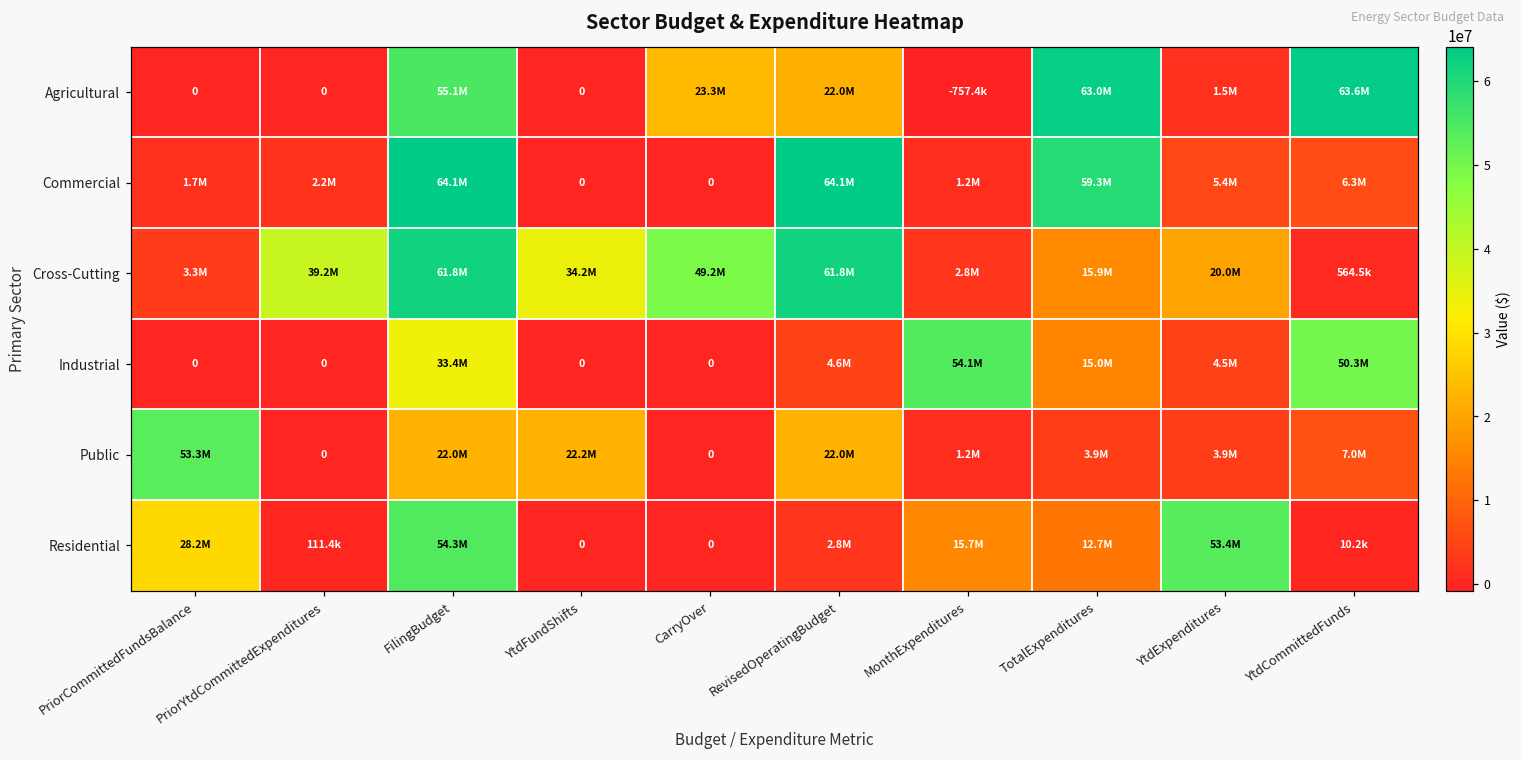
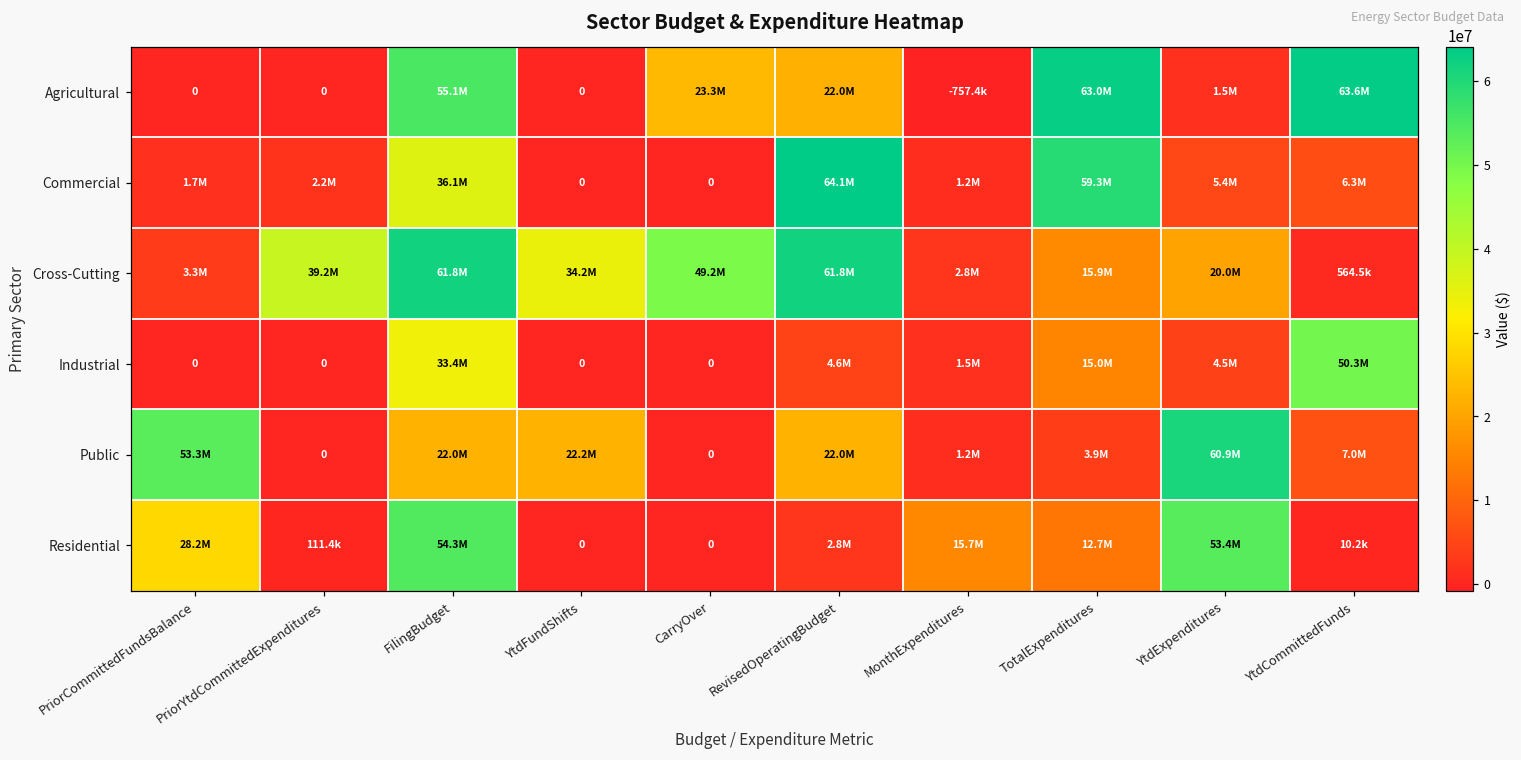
  {
    "Agricultural": {
      "PriorCommittedFundsBalance": "0",
      "PriorYtdCommittedExpenditures": "0",
      "FilingBudget": "55.1M",
      "YtdFundShifts": "0",
      "CarryOver": "23.3M",
      "RevisedOperatingBudget": "22.0M",
      "MonthExpenditures": "-757.4k",
      "TotalExpenditures": "63.0M",
      "YtdExpenditures": "1.5M",
      "YtdCommittedFunds": "63.6M"
    },
    "Commercial": {
      "PriorCommittedFundsBalance": "1.7M",
      "PriorYtdCommittedExpenditures": "2.2M",
-     "FilingBudget": "64.1M",
+     "FilingBudget": "36.1M",
      "YtdFundShifts": "0",
      "CarryOver": "0",
      "RevisedOperatingBudget": "64.1M",
      "MonthExpenditures": "1.2M",
      "TotalExpenditures": "59.3M",
      "YtdExpenditures": "5.4M",
      "YtdCommittedFunds": "6.3M"
    },
    "Cross-Cutting": {
      "PriorCommittedFundsBalance": "3.3M",
      "PriorYtdCommittedExpenditures": "39.2M",
      "FilingBudget": "61.8M",
      "YtdFundShifts": "34.2M",
      "CarryOver": "49.2M",
      "RevisedOperatingBudget": "61.8M",
      "MonthExpenditures": "2.8M",
      "TotalExpenditures": "15.9M",
      "YtdExpenditures": "20.0M",
      "YtdCommittedFunds": "564.5k"
    },
    "Industrial": {
      "PriorCommittedFundsBalance": "0",
      "PriorYtdCommittedExpenditures": "0",
      "FilingBudget": "33.4M",
      "YtdFundShifts": "0",
      "CarryOver": "0",
      "RevisedOperatingBudget": "4.6M",
-     "MonthExpenditures": "54.1M",
+     "MonthExpenditures": "1.5M",
      "TotalExpenditures": "15.0M",
      "YtdExpenditures": "4.5M",
      "YtdCommittedFunds": "50.3M"
    },
    "Public": {
      "PriorCommittedFundsBalance": "53.3M",
      "PriorYtdCommittedExpenditures": "0",
      "FilingBudget": "22.0M",
      "YtdFundShifts": "22.2M",
      "CarryOver": "0",
      "RevisedOperatingBudget": "22.0M",
      "MonthExpenditures": "1.2M",
      "TotalExpenditures": "3.9M",
-     "YtdExpenditures": "3.9M",
+     "YtdExpenditures": "60.9M",
      "YtdCommittedFunds": "7.0M"
    },
    "Residential": {
      "PriorCommittedFundsBalance": "28.2M",
      "PriorYtdCommittedExpenditures": "111.4k",
      "FilingBudget": "54.3M",
      "YtdFundShifts": "0",
      "CarryOver": "0",
      "RevisedOperatingBudget": "2.8M",
      "MonthExpenditures": "15.7M",
      "TotalExpenditures": "12.7M",
      "YtdExpenditures": "53.4M",
      "YtdCommittedFunds": "10.2k"
    }
  }
